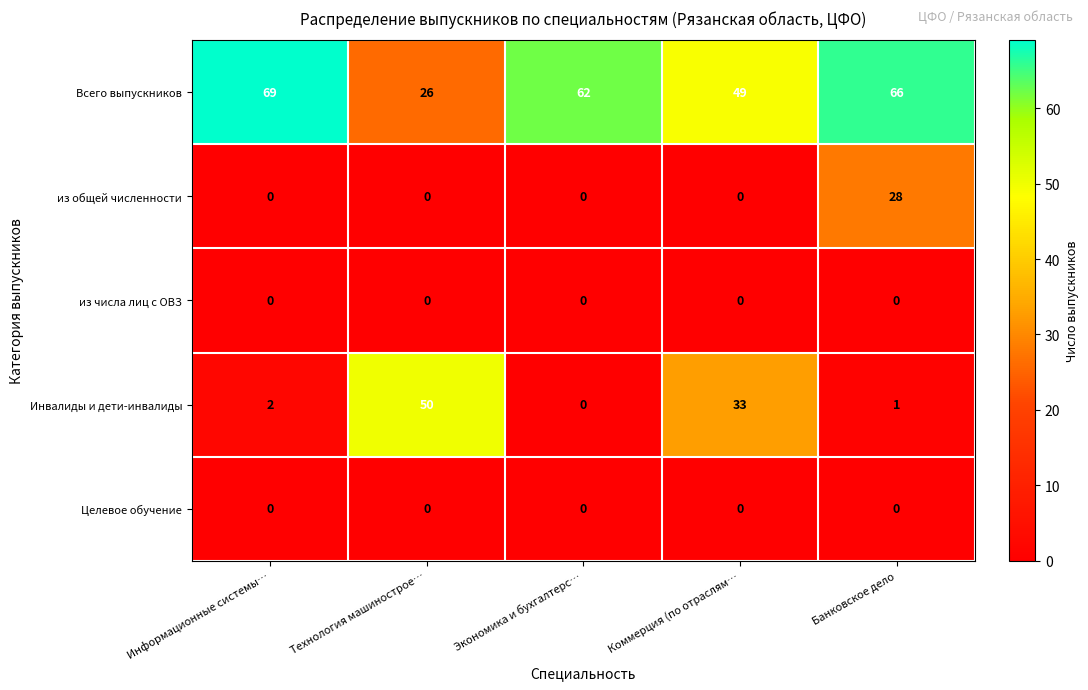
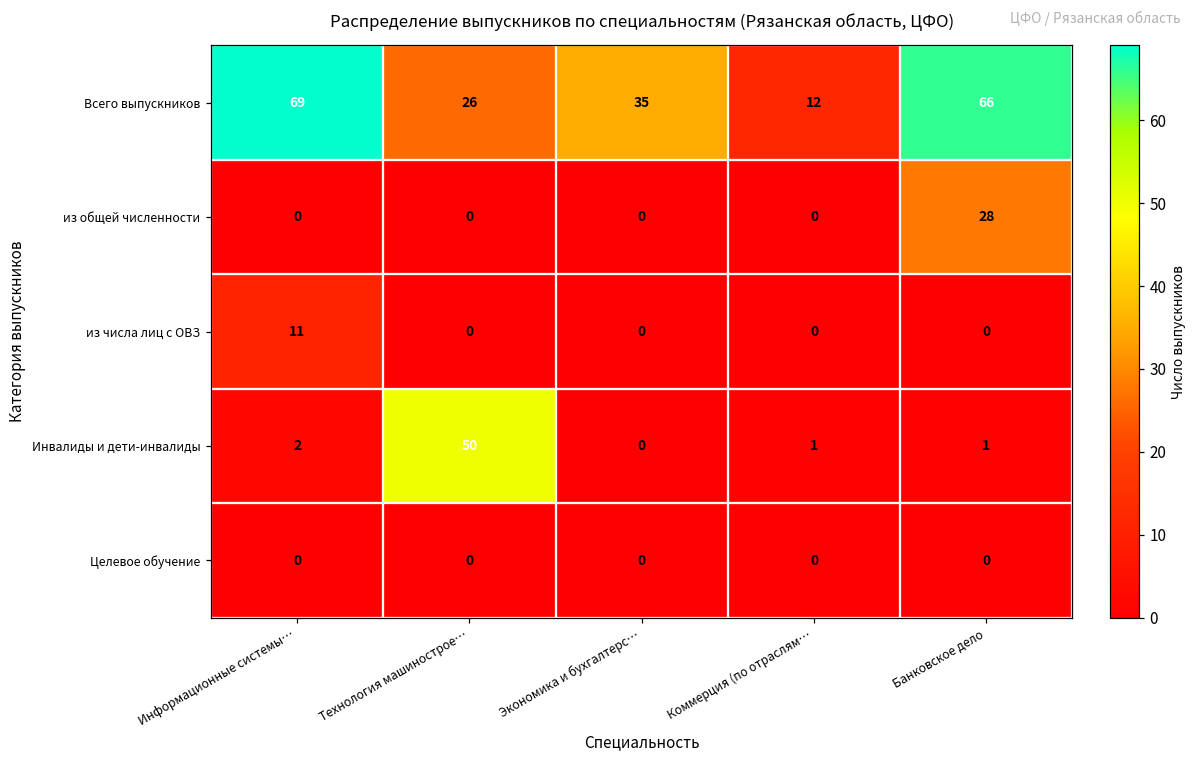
  {
    "Всего выпускников": {
      "Информационные системы…": 69,
      "Технология машинострое…": 26,
-     "Экономика и бухгалтерс…": 62,
-     "Коммерция (по отраслям…": 49,
+     "Экономика и бухгалтерс…": 35,
+     "Коммерция (по отраслям…": 12,
      "Банковское дело": 66
    },
    "из общей численности": {
      "Информационные системы…": 0,
      "Технология машинострое…": 0,
      "Экономика и бухгалтерс…": 0,
      "Коммерция (по отраслям…": 0,
      "Банковское дело": 28
    },
    "из числа лиц с ОВЗ": {
-     "Информационные системы…": 0,
+     "Информационные системы…": 11,
      "Технология машинострое…": 0,
      "Экономика и бухгалтерс…": 0,
      "Коммерция (по отраслям…": 0,
      "Банковское дело": 0
    },
    "Инвалиды и дети-инвалиды": {
      "Информационные системы…": 2,
      "Технология машинострое…": 50,
      "Экономика и бухгалтерс…": 0,
-     "Коммерция (по отраслям…": 33,
+     "Коммерция (по отраслям…": 1,
      "Банковское дело": 1
    },
    "Целевое обучение": {
      "Информационные системы…": 0,
      "Технология машинострое…": 0,
      "Экономика и бухгалтерс…": 0,
      "Коммерция (по отраслям…": 0,
      "Банковское дело": 0
    }
  }
